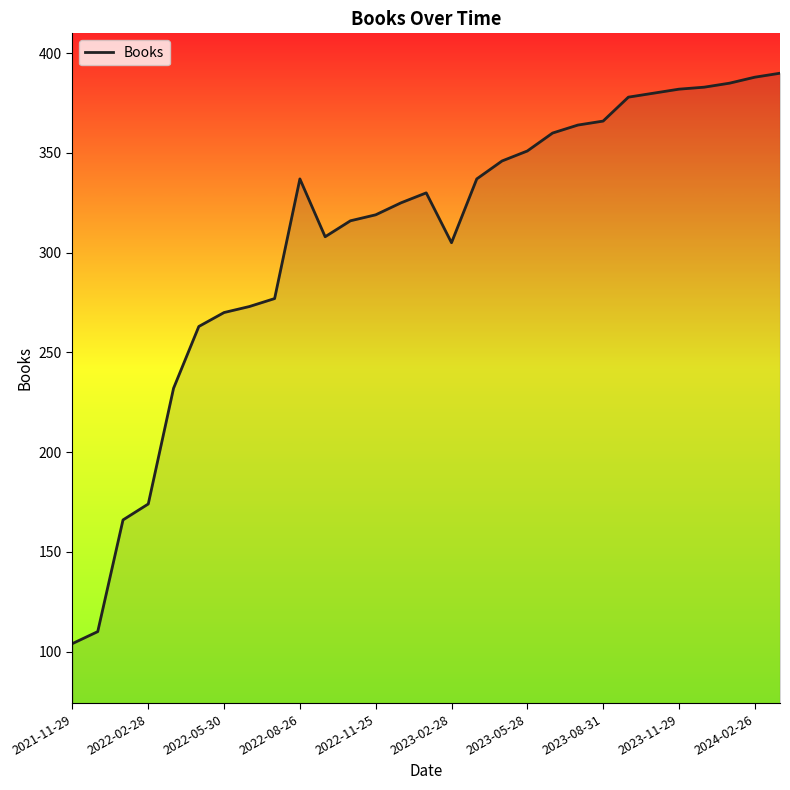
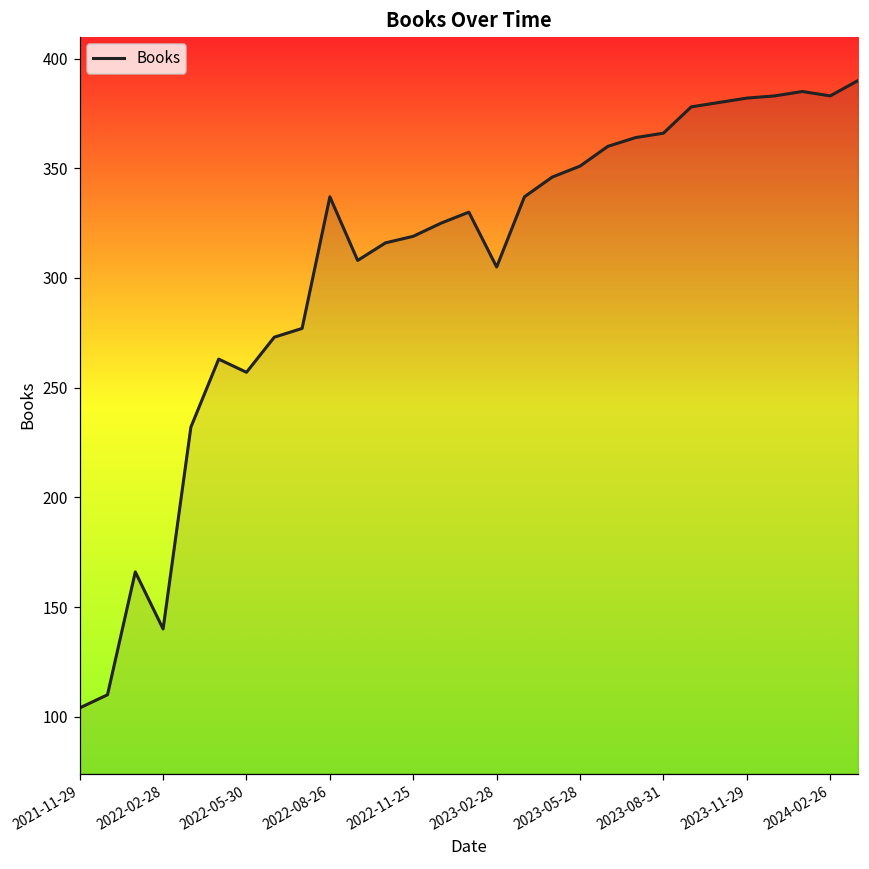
  {
    "2021-11-29": 104,
-   "2022-02-28": 174,
-   "2022-05-30": 270,
+   "2022-02-28": 140,
+   "2022-05-30": 257,
    "2022-08-26": 337,
    "2022-11-25": 319,
    "2023-02-28": 305,
    "2023-05-28": 351,
    "2023-08-31": 366,
    "2023-11-29": 382,
-   "2024-02-26": 388
+   "2024-02-26": 383
  }
